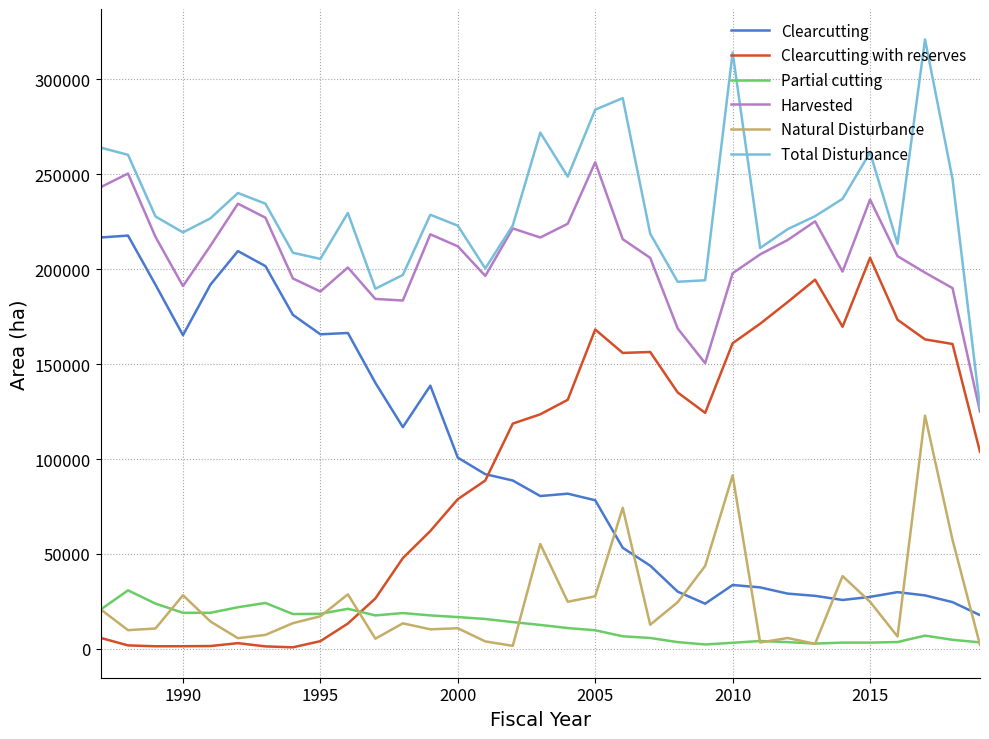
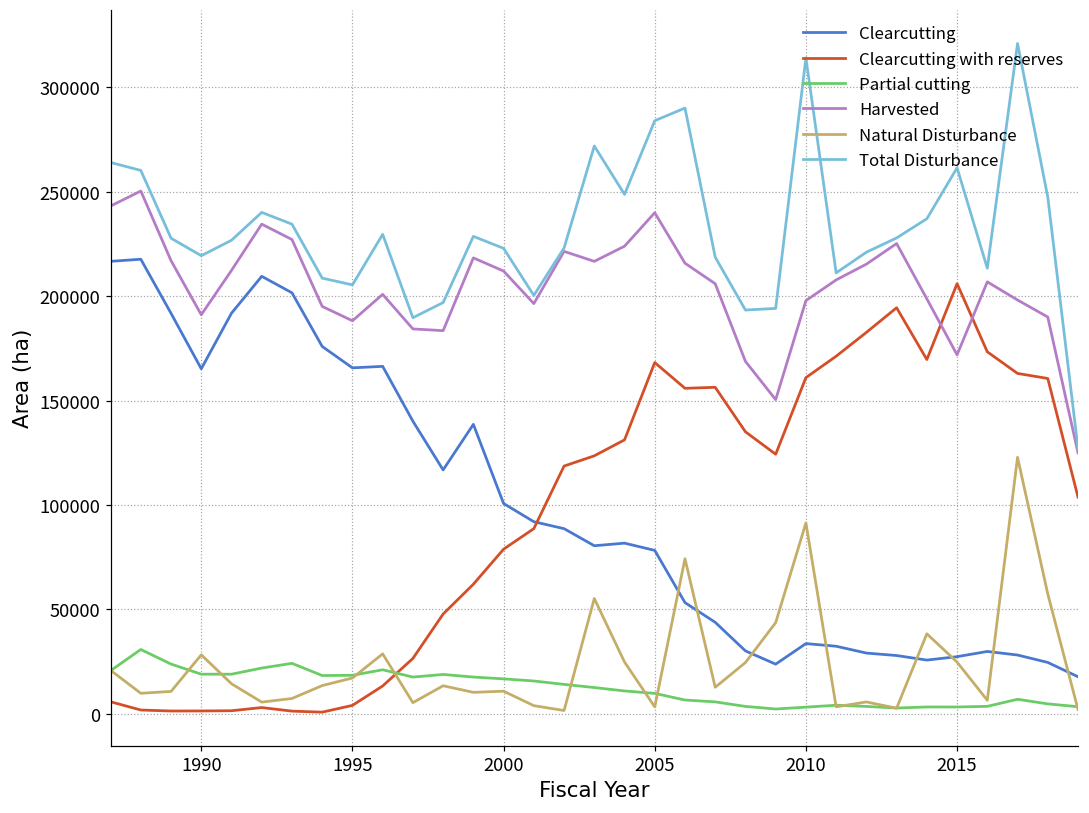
  {
    "Clearcutting": {
      "1990": 165000,
      "1995": 166000,
      "2000": 101000,
      "2005": 78000,
      "2010": 34000,
      "2015": 27000
    },
    "Clearcutting with reserves": {
      "1990": 1000,
      "1995": 4000,
      "2000": 79000,
      "2005": 168000,
      "2010": 161000,
      "2015": 206000
    },
    "Partial cutting": {
      "1990": 19000,
      "2000": 17000,
      "2005": 10000,
      "2010": 3000,
      "2015": 3000
    },
    "Harvested": {
      "1990": 191000,
      "1995": 188000,
      "2000": 212000,
-     "2005": 256000,
+     "2005": 240000,
      "2010": 198000,
-     "2015": 237000
+     "2015": 172000
    },
    "Natural Disturbance": {
      "1990": 28000,
      "2000": 11000,
-     "2005": 28000,
+     "2005": 3000,
      "2010": 91000,
      "2015": 25000
    },
    "Total Disturbance": {
      "1990": 219000,
      "1995": 205000,
      "2000": 223000,
      "2005": 284000,
      "2010": 314000,
      "2015": 261000
    }
  }
